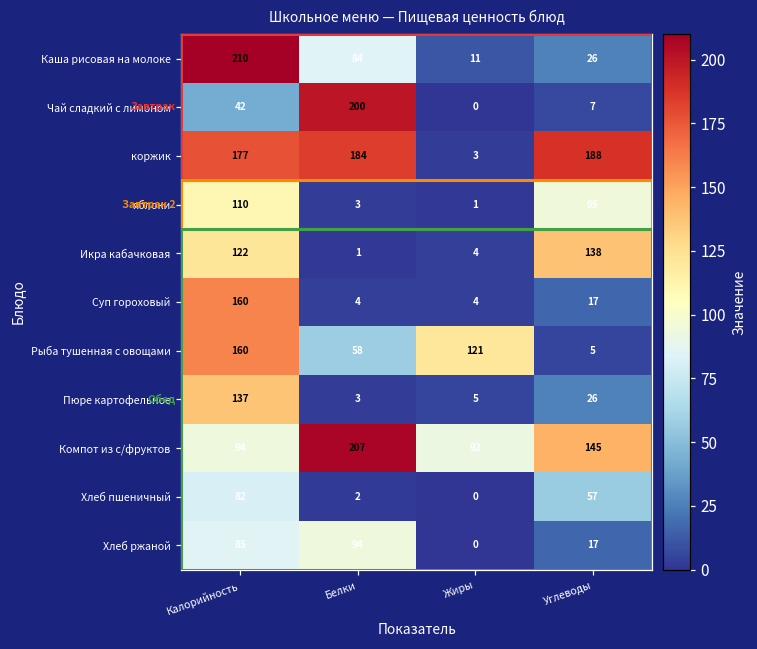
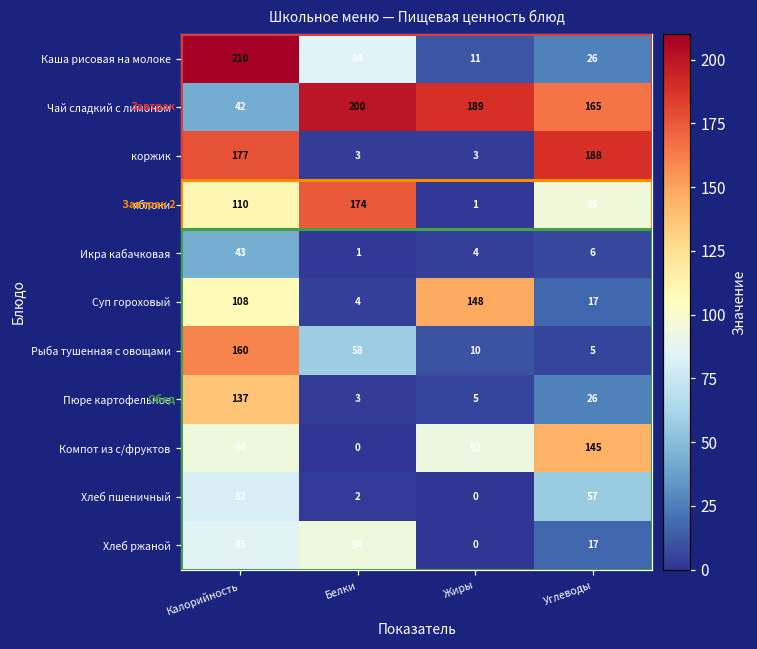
  {
    "Каша рисовая на молоке": {
      "Калорийность": 210,
      "Жиры": 11,
      "Углеводы": 26
    },
    "Чай сладкий с лимоном": {
      "Калорийность": 42,
      "Белки": 200,
-     "Жиры": 0,
-     "Углеводы": 7
+     "Жиры": 189,
+     "Углеводы": 165
    },
    "коржик": {
      "Калорийность": 177,
-     "Белки": 184,
+     "Белки": 3,
      "Жиры": 3,
      "Углеводы": 188
    },
    "яблоки": {
      "Калорийность": 110,
-     "Белки": 3,
+     "Белки": 174,
      "Жиры": 1
    },
    "Икра кабачковая": {
-     "Калорийность": 122,
+     "Калорийность": 43,
      "Белки": 1,
      "Жиры": 4,
-     "Углеводы": 138
+     "Углеводы": 6
    },
    "Суп гороховый": {
-     "Калорийность": 160,
+     "Калорийность": 108,
      "Белки": 4,
-     "Жиры": 4,
+     "Жиры": 148,
      "Углеводы": 17
    },
    "Рыба тушенная с овощами": {
      "Калорийность": 160,
      "Белки": 58,
-     "Жиры": 121,
+     "Жиры": 10,
      "Углеводы": 5
    },
    "Пюре картофельное": {
      "Калорийность": 137,
      "Белки": 3,
      "Жиры": 5,
      "Углеводы": 26
    },
    "Компот из с/фруктов": {
-     "Белки": 207,
+     "Белки": 0,
      "Углеводы": 145
    },
    "Хлеб пшеничный": {
      "Белки": 2,
      "Жиры": 0,
      "Углеводы": 57
    },
    "Хлеб ржаной": {
      "Жиры": 0,
      "Углеводы": 17
    }
  }
